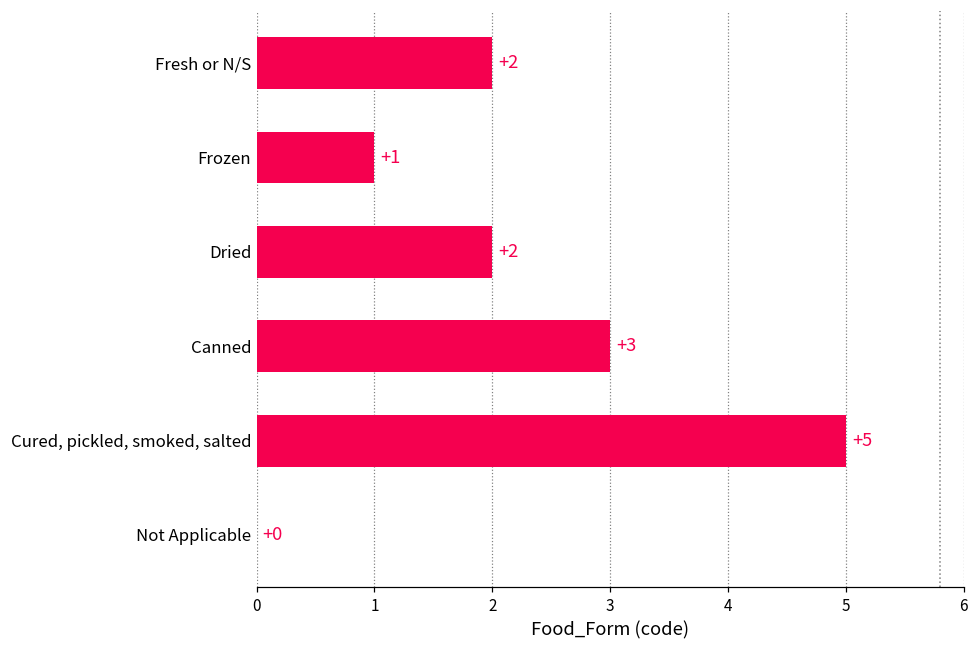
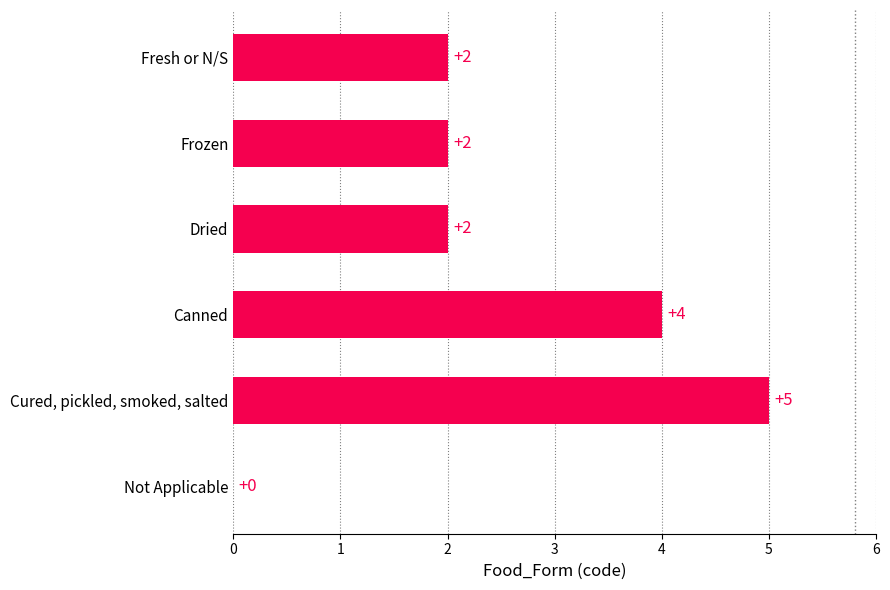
  {
    "Fresh or N/S": "+2",
-   "Frozen": "+1",
+   "Frozen": "+2",
    "Dried": "+2",
-   "Canned": "+3",
+   "Canned": "+4",
    "Cured, pickled, smoked, salted": "+5",
    "Not Applicable": "+0"
  }
